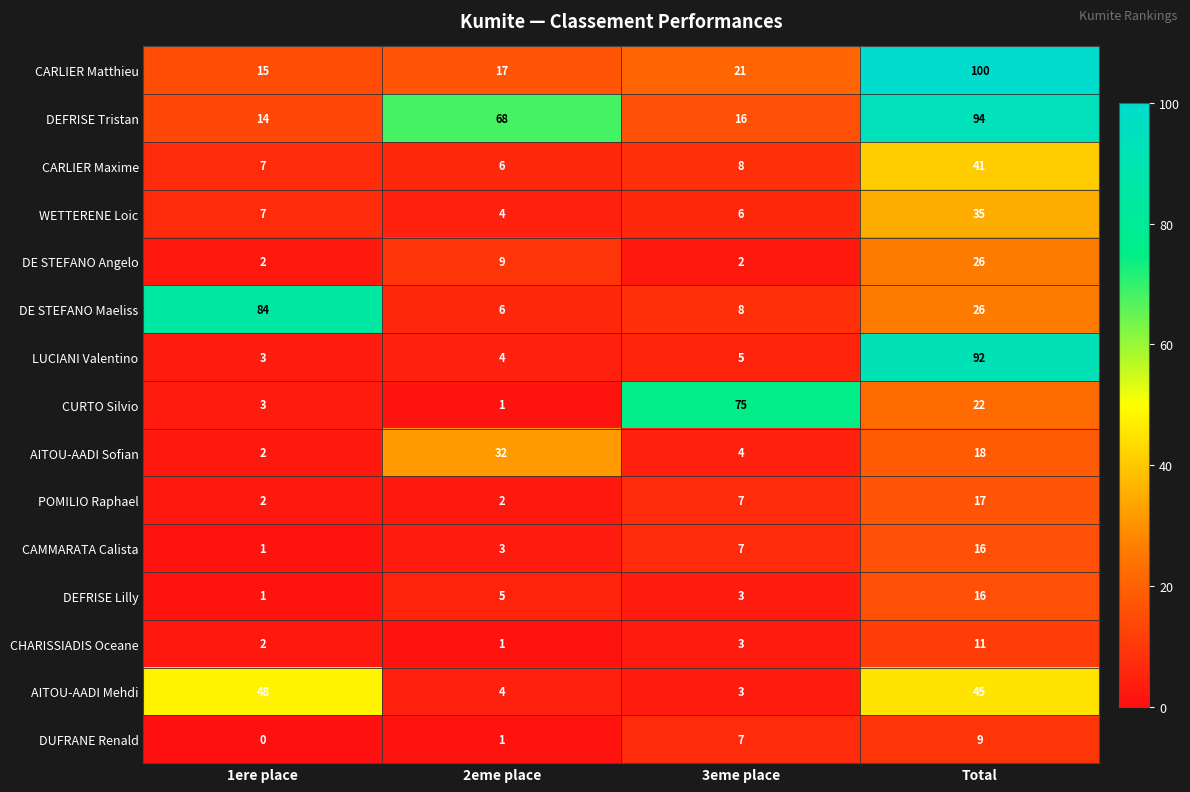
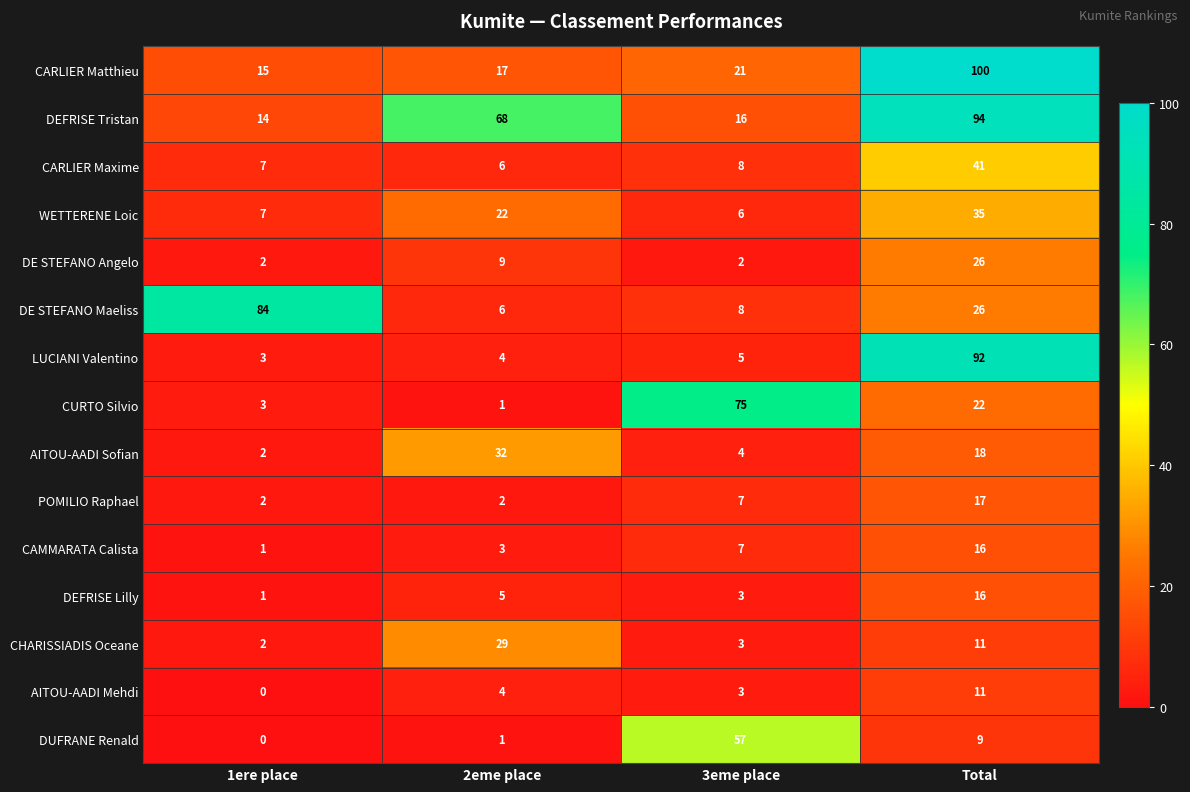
  {
    "CARLIER Matthieu": {
      "1ere place": 15,
      "2eme place": 17,
      "3eme place": 21,
      "Total": 100
    },
    "DEFRISE Tristan": {
      "1ere place": 14,
      "2eme place": 68,
      "3eme place": 16,
      "Total": 94
    },
    "CARLIER Maxime": {
      "1ere place": 7,
      "2eme place": 6,
      "3eme place": 8,
      "Total": 41
    },
    "WETTERENE Loic": {
      "1ere place": 7,
-     "2eme place": 4,
+     "2eme place": 22,
      "3eme place": 6,
      "Total": 35
    },
    "DE STEFANO Angelo": {
      "1ere place": 2,
      "2eme place": 9,
      "3eme place": 2,
      "Total": 26
    },
    "DE STEFANO Maeliss": {
      "1ere place": 84,
      "2eme place": 6,
      "3eme place": 8,
      "Total": 26
    },
    "LUCIANI Valentino": {
      "1ere place": 3,
      "2eme place": 4,
      "3eme place": 5,
      "Total": 92
    },
    "CURTO Silvio": {
      "1ere place": 3,
      "2eme place": 1,
      "3eme place": 75,
      "Total": 22
    },
    "AITOU-AADI Sofian": {
      "1ere place": 2,
      "2eme place": 32,
      "3eme place": 4,
      "Total": 18
    },
    "POMILIO Raphael": {
      "1ere place": 2,
      "2eme place": 2,
      "3eme place": 7,
      "Total": 17
    },
    "CAMMARATA Calista": {
      "1ere place": 1,
      "2eme place": 3,
      "3eme place": 7,
      "Total": 16
    },
    "DEFRISE Lilly": {
      "1ere place": 1,
      "2eme place": 5,
      "3eme place": 3,
      "Total": 16
    },
    "CHARISSIADIS Oceane": {
      "1ere place": 2,
-     "2eme place": 1,
+     "2eme place": 29,
      "3eme place": 3,
      "Total": 11
    },
    "AITOU-AADI Mehdi": {
-     "1ere place": 48,
+     "1ere place": 0,
      "2eme place": 4,
      "3eme place": 3,
-     "Total": 45
+     "Total": 11
    },
    "DUFRANE Renald": {
      "1ere place": 0,
      "2eme place": 1,
-     "3eme place": 7,
+     "3eme place": 57,
      "Total": 9
    }
  }
